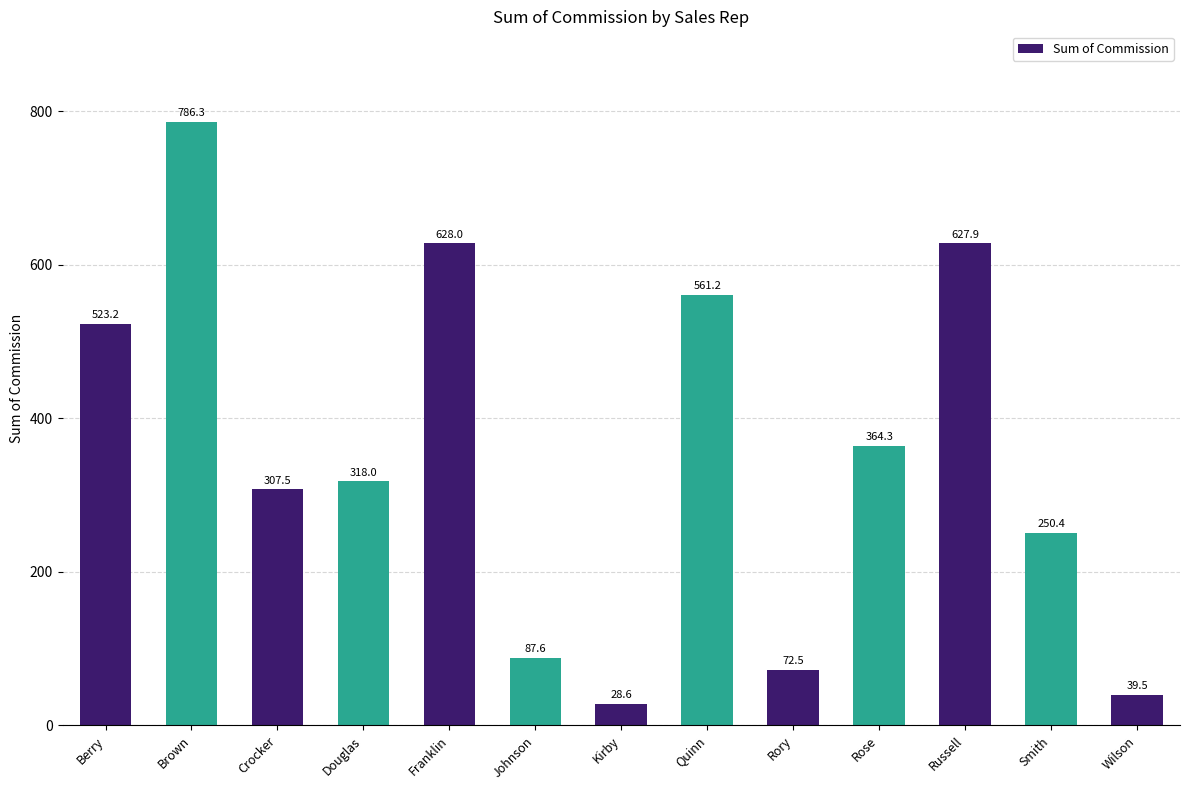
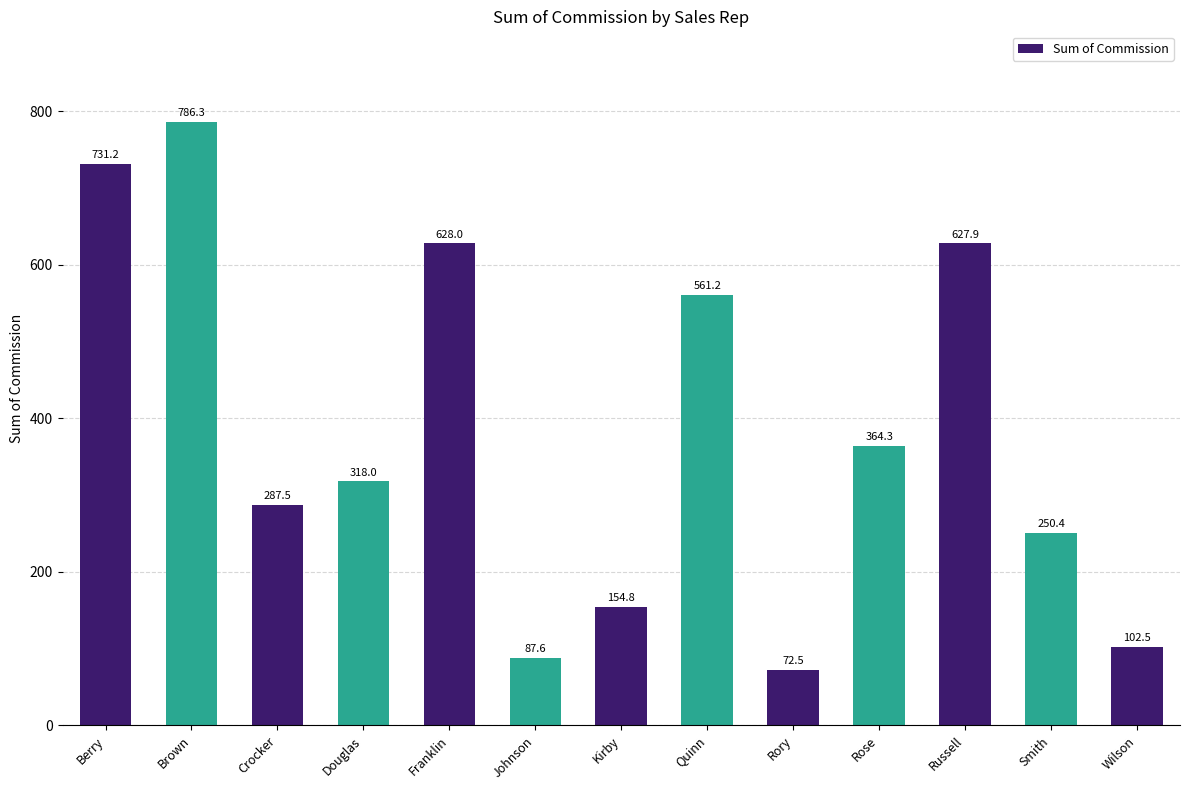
  {
-   "Berry": 523.2,
+   "Berry": 731.2,
    "Brown": 786.3,
-   "Crocker": 307.5,
+   "Crocker": 287.5,
    "Douglas": 318.0,
    "Franklin": 628.0,
    "Johnson": 87.6,
-   "Kirby": 28.6,
+   "Kirby": 154.8,
    "Quinn": 561.2,
    "Rory": 72.5,
    "Rose": 364.3,
    "Russell": 627.9,
    "Smith": 250.4,
-   "Wilson": 39.5
+   "Wilson": 102.5
  }
